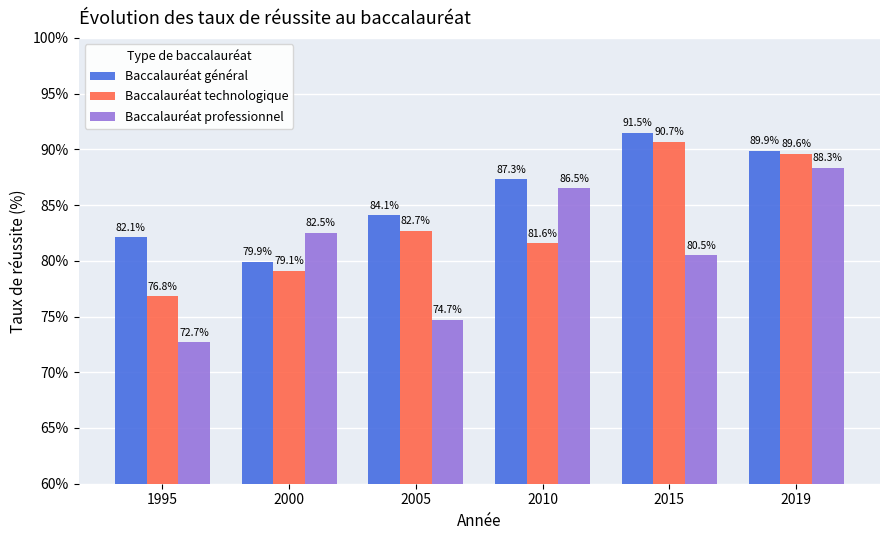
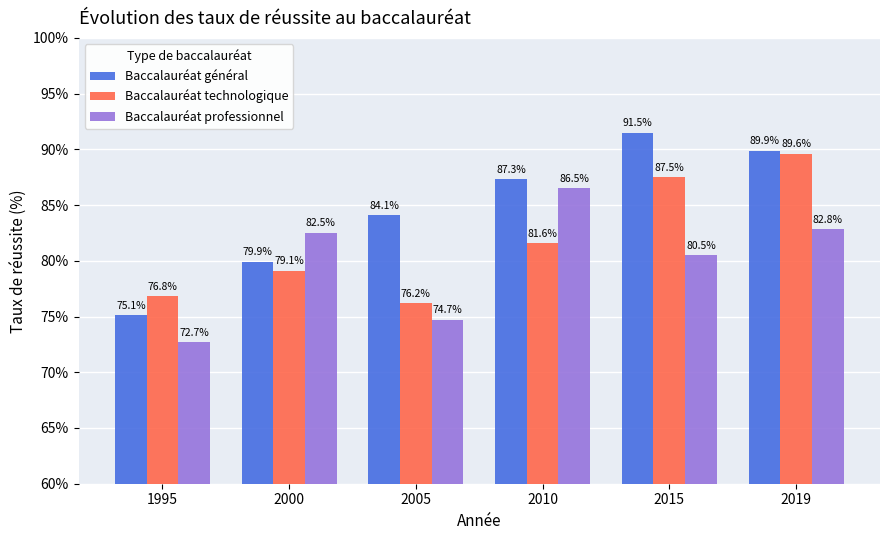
  {
    "Baccalauréat général": {
-     "1995": "82.1%",
+     "1995": "75.1%",
      "2000": "79.9%",
      "2005": "84.1%",
      "2010": "87.3%",
      "2015": "91.5%",
      "2019": "89.9%"
    },
    "Baccalauréat technologique": {
      "1995": "76.8%",
      "2000": "79.1%",
-     "2005": "82.7%",
+     "2005": "76.2%",
      "2010": "81.6%",
-     "2015": "90.7%",
+     "2015": "87.5%",
      "2019": "89.6%"
    },
    "Baccalauréat professionnel": {
      "1995": "72.7%",
      "2000": "82.5%",
      "2005": "74.7%",
      "2010": "86.5%",
      "2015": "80.5%",
-     "2019": "88.3%"
+     "2019": "82.8%"
    }
  }
